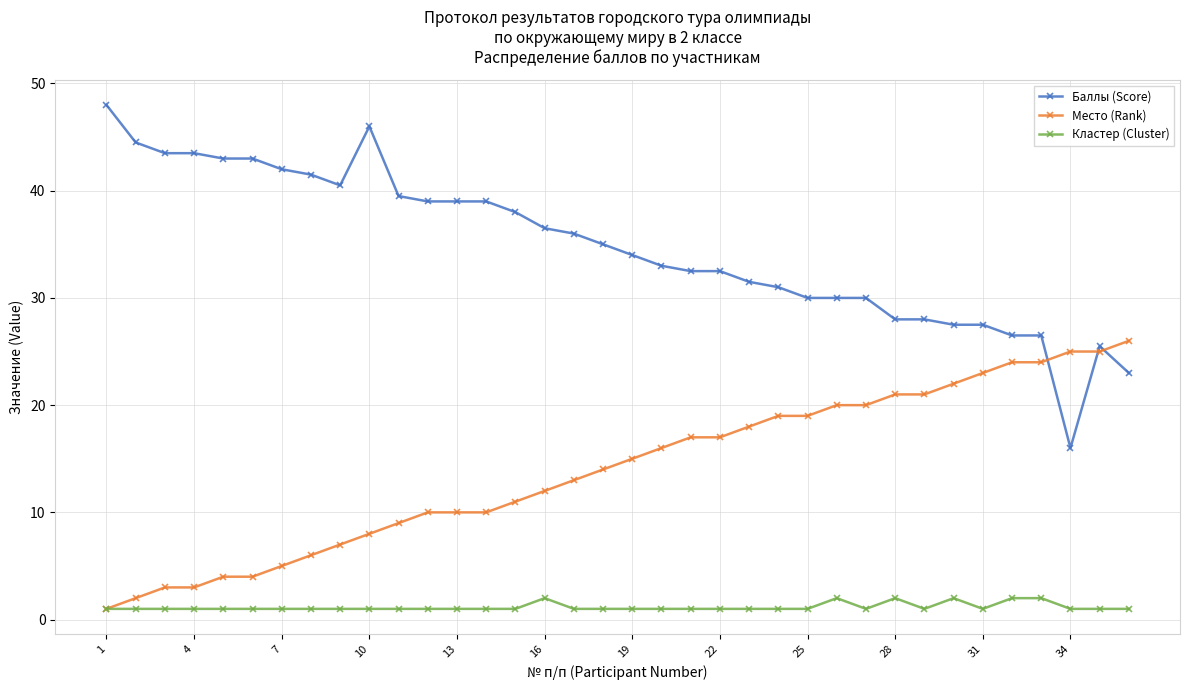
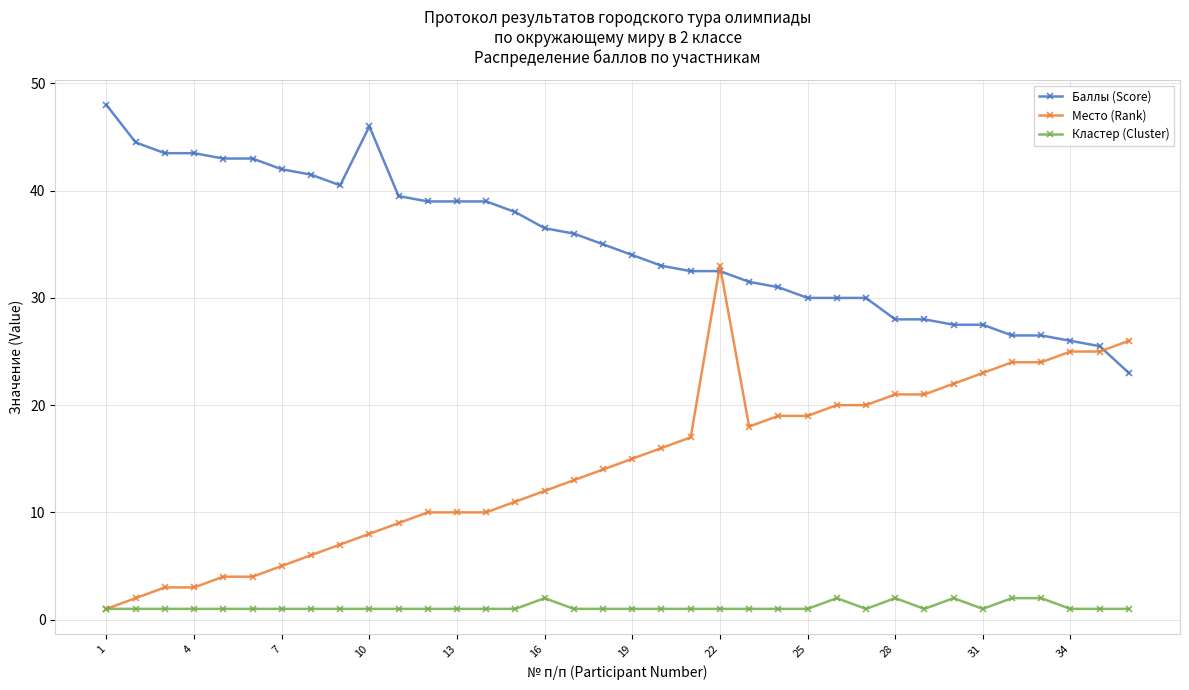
  {
    "Баллы (Score)": {
      "1": 48,
      "4": 43.5,
      "7": 42,
      "10": 46,
      "13": 39,
      "16": 36.5,
      "19": 34,
      "22": 32.5,
      "25": 30,
      "28": 28,
      "31": 27.5,
-     "34": 16
+     "34": 26
    },
    "Место (Rank)": {
      "4": 3,
      "7": 5,
      "10": 8,
      "13": 10,
      "16": 12,
      "19": 15,
-     "22": 17,
+     "22": 33,
      "25": 19,
      "28": 21,
      "31": 23,
      "34": 25
    },
    "Кластер (Cluster)": {
      "4": 1,
      "7": 1,
      "10": 1,
      "13": 1,
      "16": 2,
      "19": 1,
      "22": 1,
      "25": 1,
      "28": 2,
      "31": 1,
      "34": 1
    }
  }
